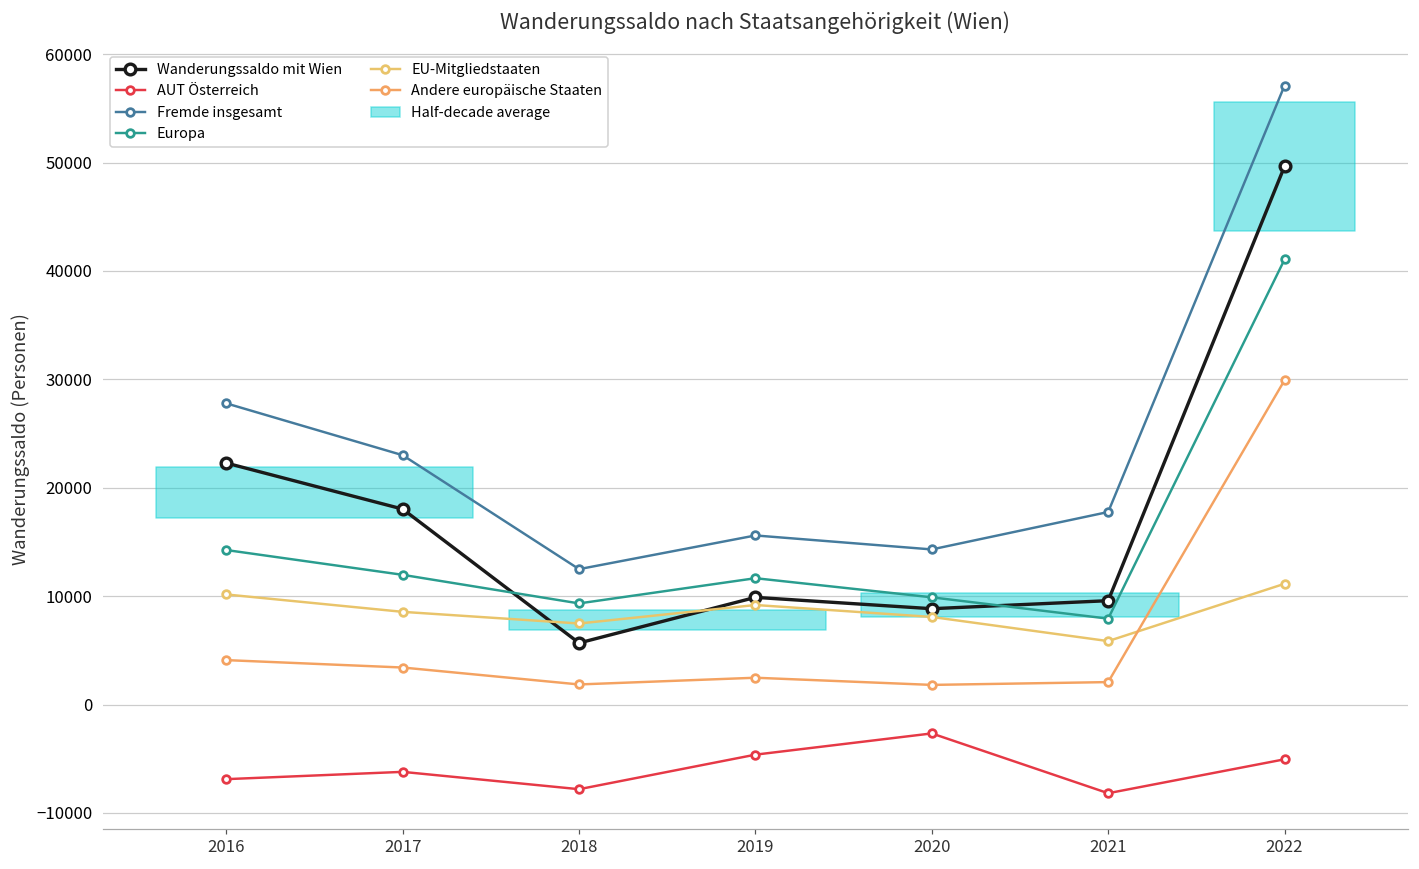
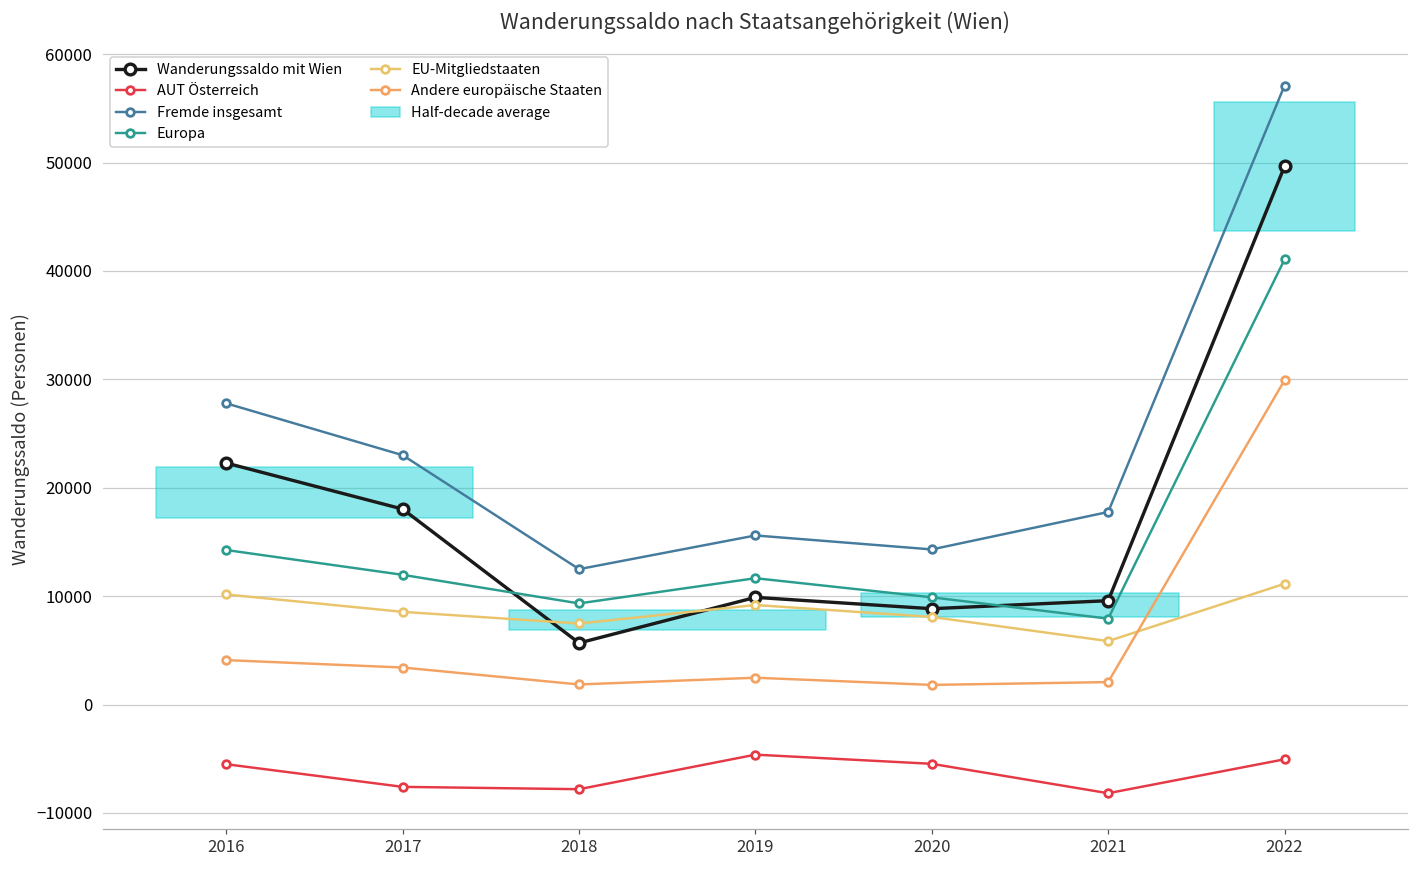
  {
    "Wanderungssaldo mit Wien": {
      "2016": 22000,
      "2017": 18000,
      "2018": 6000,
      "2019": 10000,
      "2020": 9000,
      "2021": 10000,
      "2022": 50000
    },
    "AUT Österreich": {
-     "2016": -7000,
-     "2017": -6000,
+     "2016": -6000,
+     "2017": -8000,
      "2018": -8000,
      "2019": -5000,
-     "2020": -3000,
+     "2020": -5000,
      "2021": -8000,
      "2022": -5000
    }
  }
